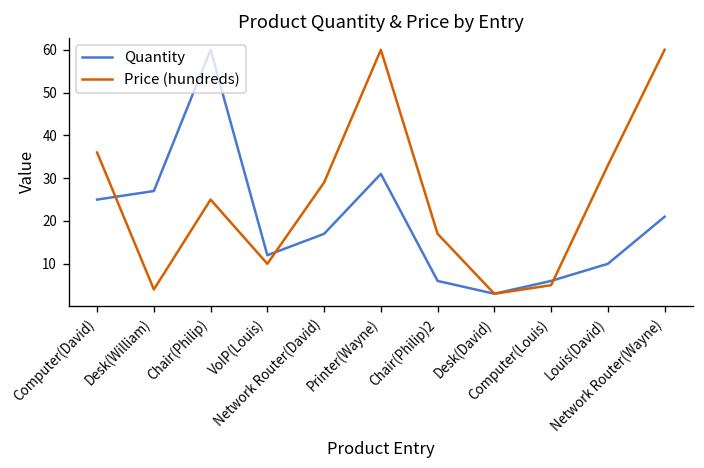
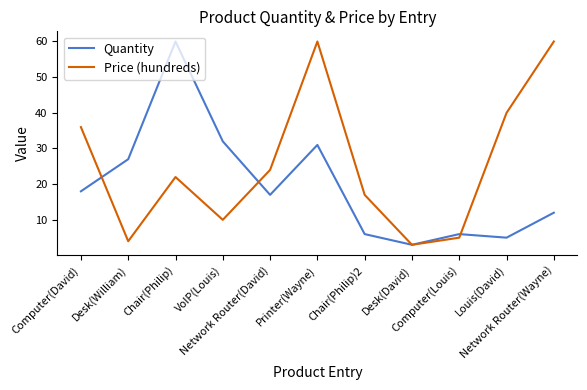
  {
    "Quantity": {
-     "Computer(David)": 25,
+     "Computer(David)": 18,
      "Desk(William)": 27,
-     "VoIP(Louis)": 12,
+     "VoIP(Louis)": 32,
      "Network Router(David)": 17,
      "Printer(Wayne)": 31,
      "Chair(Philip)2": 6,
      "Computer(Louis)": 6,
-     "Louis(David)": 10,
-     "Network Router(Wayne)": 21
+     "Louis(David)": 5,
+     "Network Router(Wayne)": 12
    },
    "Price (hundreds)": {
      "Computer(David)": 36,
      "Desk(William)": 4,
-     "Chair(Philip)": 25,
+     "Chair(Philip)": 22,
      "VoIP(Louis)": 10,
-     "Network Router(David)": 29,
+     "Network Router(David)": 24,
      "Printer(Wayne)": 60,
      "Chair(Philip)2": 17,
      "Computer(Louis)": 5,
-     "Louis(David)": 33,
+     "Louis(David)": 40,
      "Network Router(Wayne)": 60
    }
  }
